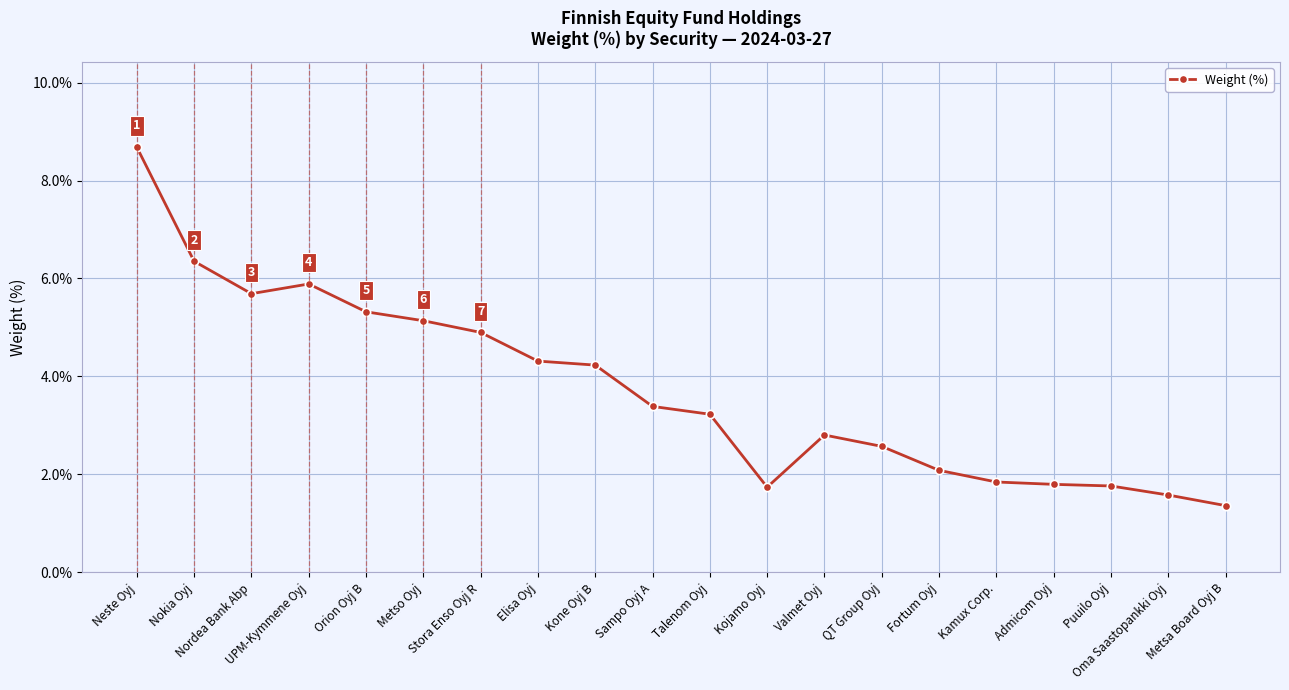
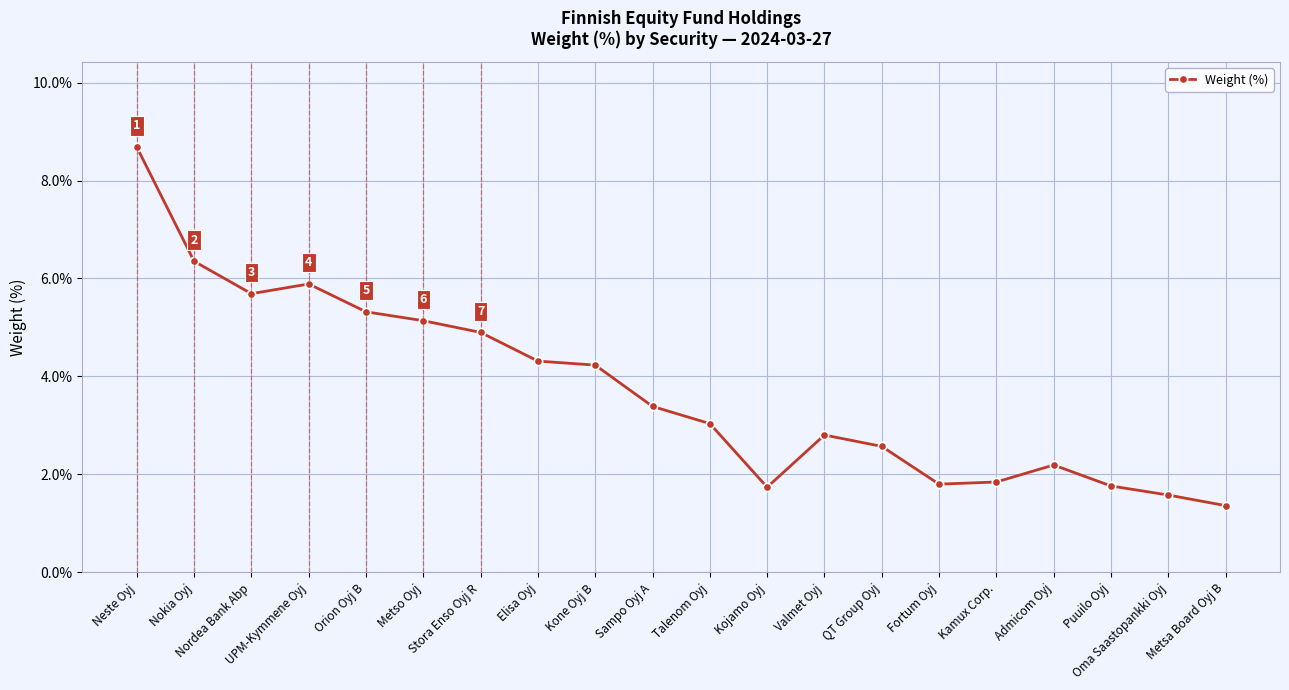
  {
    "Elisa Oyj": "4.3%",
    "Kone Oyj B": "4.2%",
    "Sampo Oyj A": "3.4%",
-   "Talenom Oyj": "3.2%",
+   "Talenom Oyj": "3.0%",
    "Kojamo Oyj": "1.7%",
    "Valmet Oyj": "2.8%",
    "QT Group Oyj": "2.6%",
-   "Fortum Oyj": "2.1%",
+   "Fortum Oyj": "1.8%",
    "Kamux Corp.": "1.8%",
-   "Admicom Oyj": "1.8%",
+   "Admicom Oyj": "2.2%",
    "Puuilo Oyj": "1.8%",
    "Oma Saastopankki Oyj": "1.6%",
    "Metsa Board Oyj B": "1.4%"
  }
